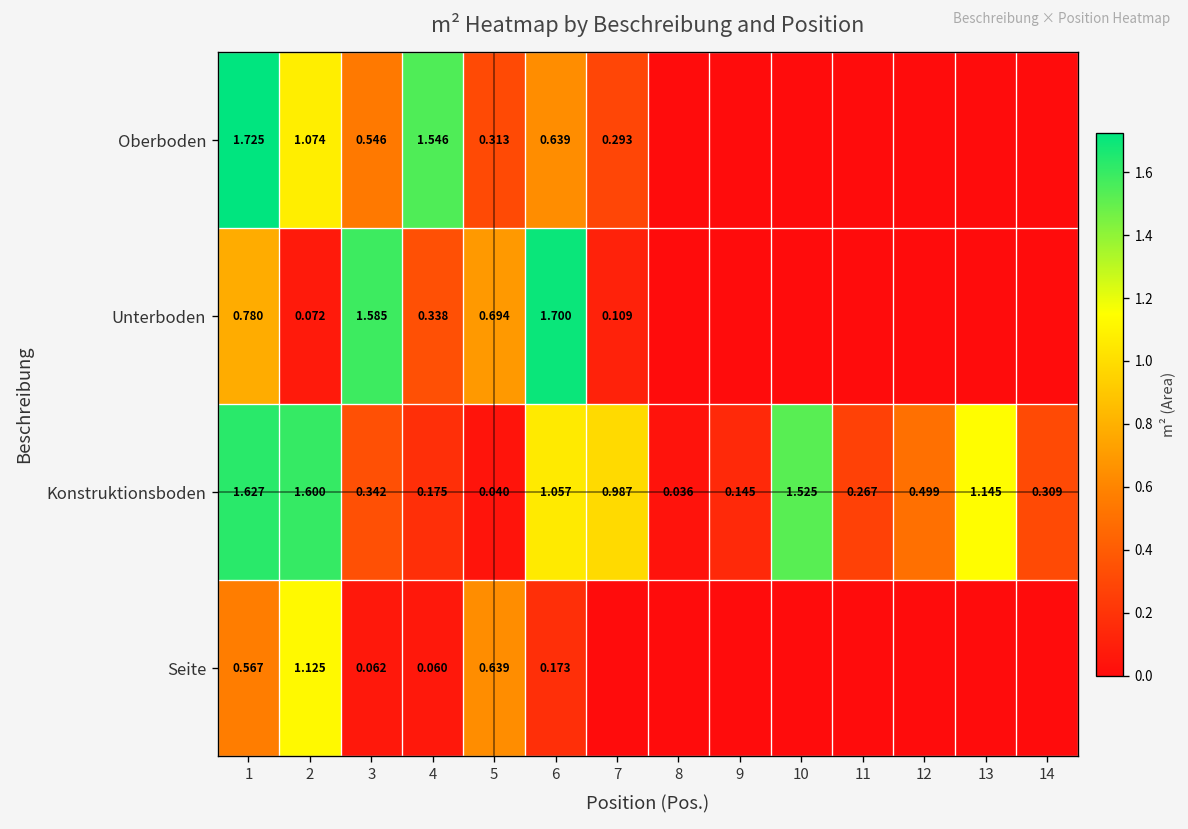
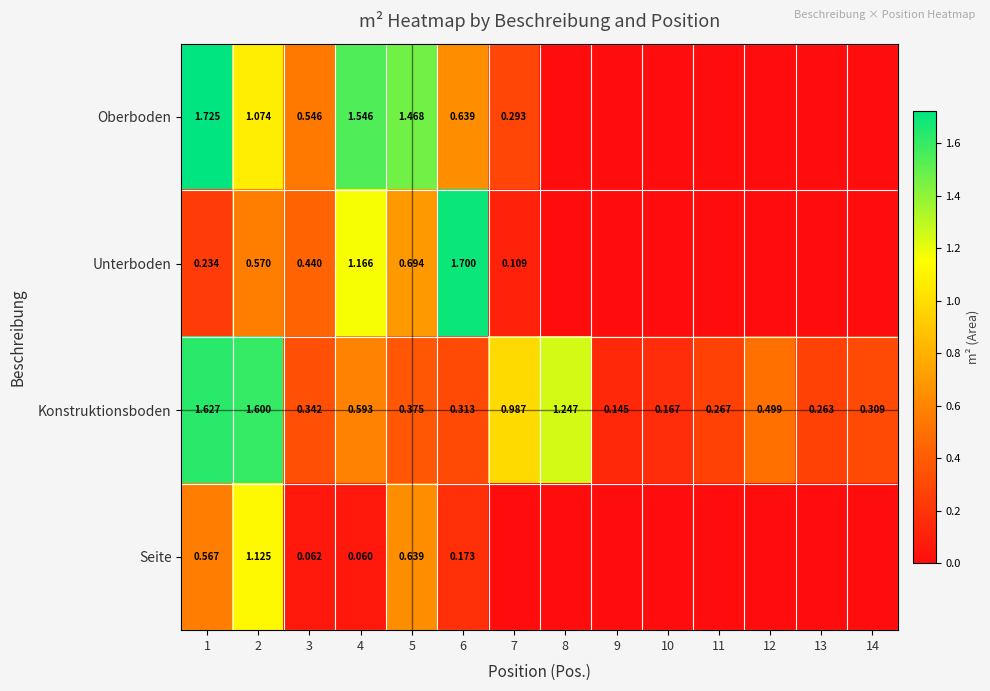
  {
    "Oberboden": {
      "1": 1.725,
      "2": 1.074,
      "3": 0.546,
      "4": 1.546,
-     "5": 0.313,
+     "5": 1.468,
      "6": 0.639,
      "7": 0.293
    },
    "Unterboden": {
-     "1": 0.780,
-     "2": 0.072,
-     "3": 1.585,
-     "4": 0.338,
+     "1": 0.234,
+     "2": 0.570,
+     "3": 0.440,
+     "4": 1.166,
      "5": 0.694,
      "6": 1.700,
      "7": 0.109
    },
    "Konstruktionsboden": {
      "1": 1.627,
      "2": 1.600,
      "3": 0.342,
-     "4": 0.175,
-     "5": 0.040,
-     "6": 1.057,
+     "4": 0.593,
+     "5": 0.375,
+     "6": 0.313,
      "7": 0.987,
-     "8": 0.036,
+     "8": 1.247,
      "9": 0.145,
-     "10": 1.525,
+     "10": 0.167,
      "11": 0.267,
      "12": 0.499,
-     "13": 1.145,
+     "13": 0.263,
      "14": 0.309
    },
    "Seite": {
      "1": 0.567,
      "2": 1.125,
      "3": 0.062,
      "4": 0.060,
      "5": 0.639,
      "6": 0.173
    }
  }
